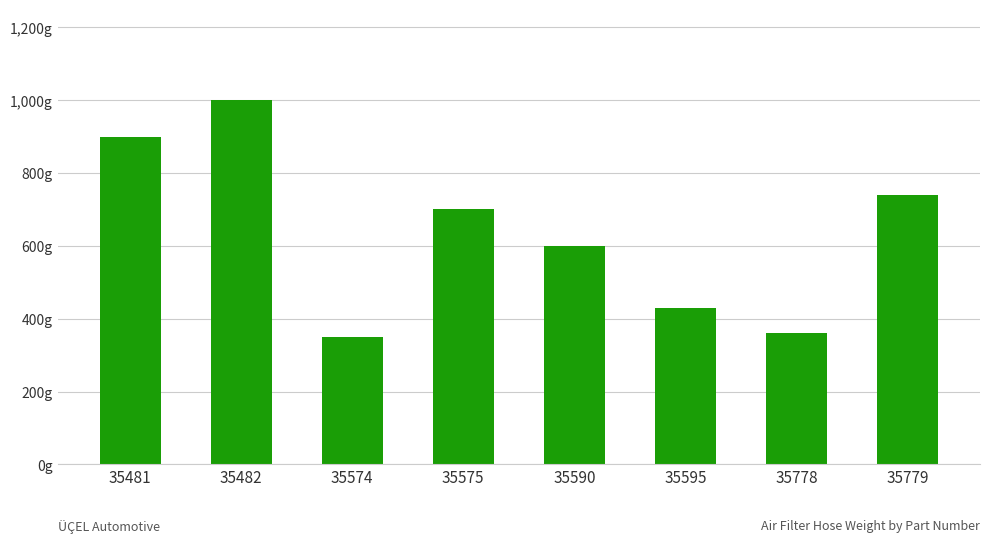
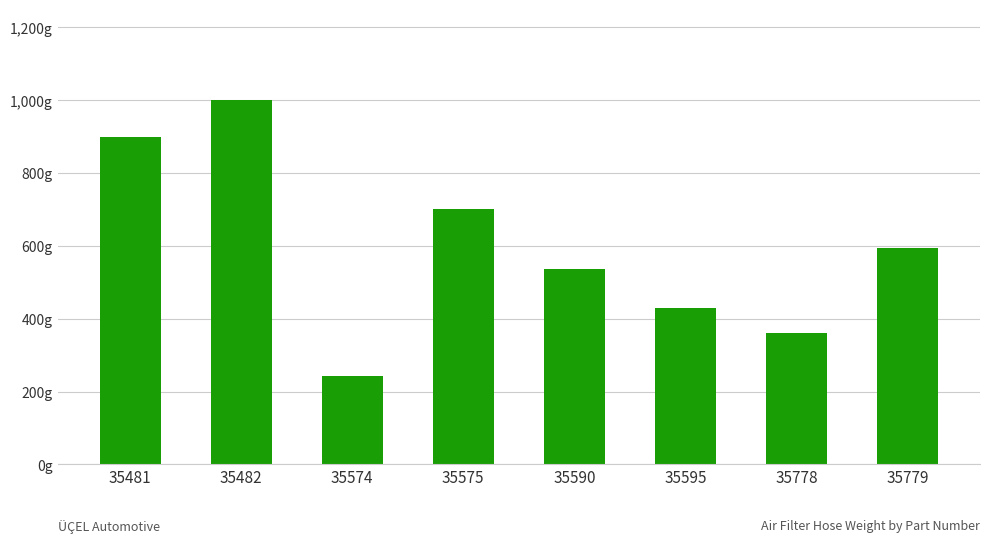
  {
    "35481": "900g",
    "35482": "1,000g",
-   "35574": "350g",
+   "35574": "240g",
    "35575": "700g",
-   "35590": "600g",
+   "35590": "540g",
    "35595": "430g",
    "35778": "360g",
-   "35779": "740g"
+   "35779": "600g"
  }
